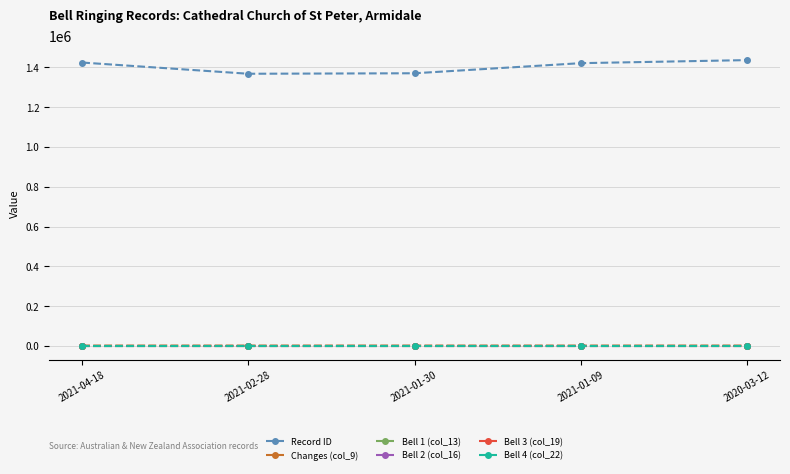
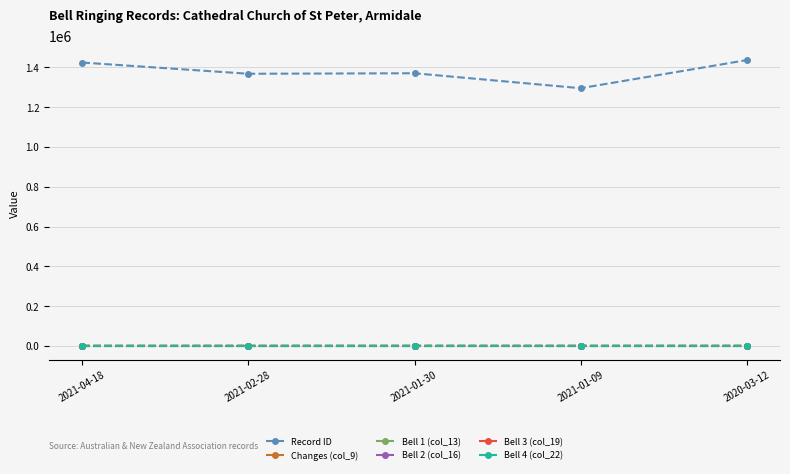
  {
    "Record ID": {
      "2021-04-18": 1420000,
      "2021-02-28": 1370000,
      "2021-01-30": 1370000,
-     "2021-01-09": 1420000,
+     "2021-01-09": 1300000,
      "2020-03-12": 1440000
    },
    "Bell 4 (col_22)": {
      "2021-04-18": 0,
      "2021-02-28": 0,
      "2021-01-30": 0,
      "2021-01-09": 0,
      "2020-03-12": 0
    }
  }
